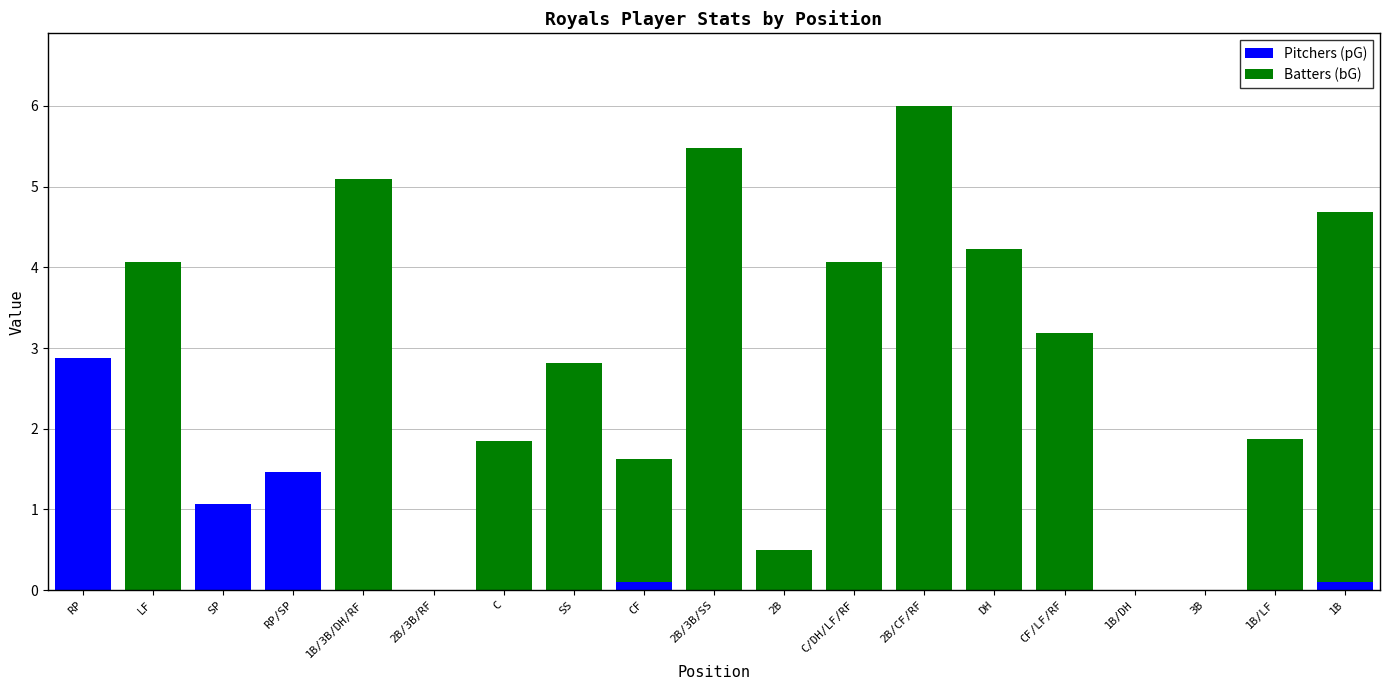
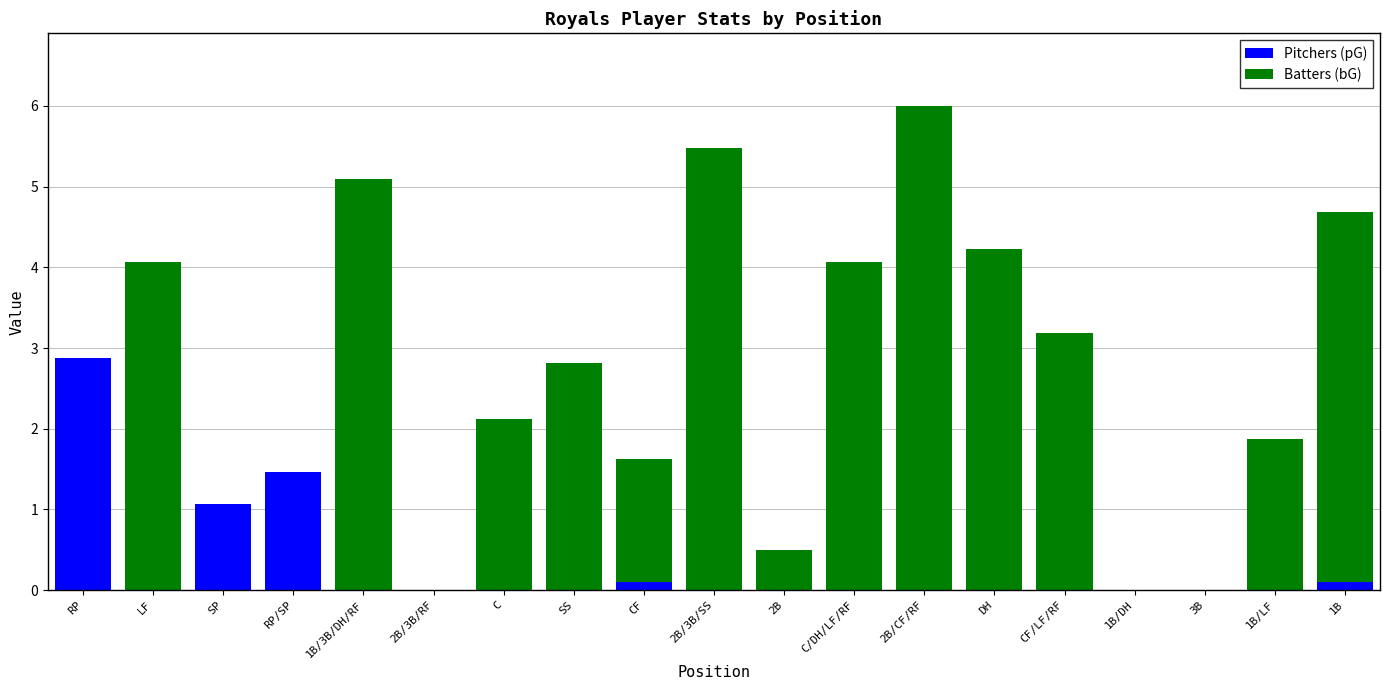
  {
    "Pitchers (pG)": {
      "RP": 2.9,
      "LF": 0.0,
      "SP": 1.1,
      "RP/SP": 1.5,
      "1B/3B/DH/RF": 0.0,
      "2B/3B/RF": 0.0,
      "C": 0.0,
      "SS": 0.0,
      "CF": 0.1,
      "2B/3B/SS": 0.0,
      "2B": 0.0,
      "C/DH/LF/RF": 0.0,
      "2B/CF/RF": 0.0,
      "DH": 0.0,
      "CF/LF/RF": 0.0,
      "1B/DH": 0.0,
      "3B": 0.0,
      "1B/LF": 0.0,
      "1B": 0.1
    },
    "Batters (bG)": {
      "RP": 0.0,
      "LF": 4.1,
      "SP": 0.0,
      "RP/SP": 0.0,
      "1B/3B/DH/RF": 5.1,
      "2B/3B/RF": 0.0,
-     "C": 1.9,
+     "C": 2.1,
      "SS": 2.8,
      "CF": 1.5,
      "2B/3B/SS": 5.5,
      "2B": 0.5,
      "C/DH/LF/RF": 4.1,
      "2B/CF/RF": 6.0,
      "DH": 4.2,
      "CF/LF/RF": 3.2,
      "1B/DH": 0.0,
      "3B": 0.0,
      "1B/LF": 1.9,
      "1B": 4.6
    }
  }
